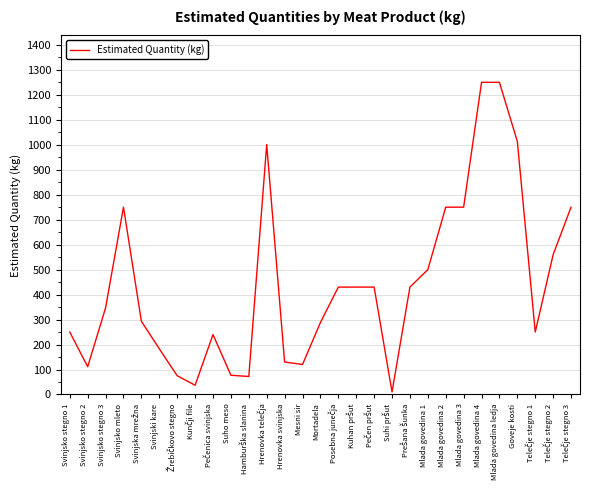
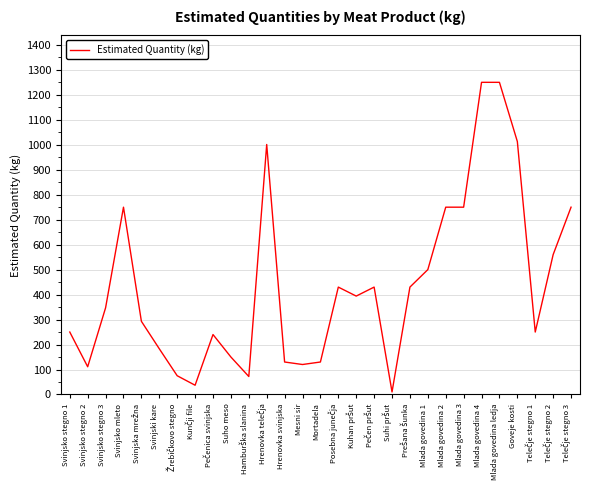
  {
    "Svinjsko stegno 1": 250,
    "Svinjsko stegno 2": 110,
    "Svinjsko stegno 3": 350,
    "Svinjsko mleto": 750,
    "Svinjska mrežna": 290,
    "Svinjski kare": 180,
    "Žrebičkovo stegno": 80,
    "Kunčji file": 40,
    "Pečenica svinjska": 240,
-   "Suho meso": 80,
+   "Suho meso": 150,
    "Hamburška slanina": 70,
    "Hrenovka telečja": 1000,
    "Hrenovka svinjska": 130,
    "Mesni sir": 120,
-   "Mortadela": 290,
+   "Mortadela": 130,
    "Posebna junečja": 430,
-   "Kuhan pršut": 430,
+   "Kuhan pršut": 390,
    "Pečen pršut": 430,
    "Suhi pršut": 10,
    "Prešana šunka": 430,
    "Mlada govedina 1": 500,
    "Mlada govedina 2": 750,
    "Mlada govedina 3": 750,
    "Mlada govedina 4": 1250,
    "Mlada govedina ledja": 1250,
    "Goveje kosti": 1010,
    "Telečje stegno 1": 250,
    "Telečje stegno 2": 560,
    "Telečje stegno 3": 750
  }
